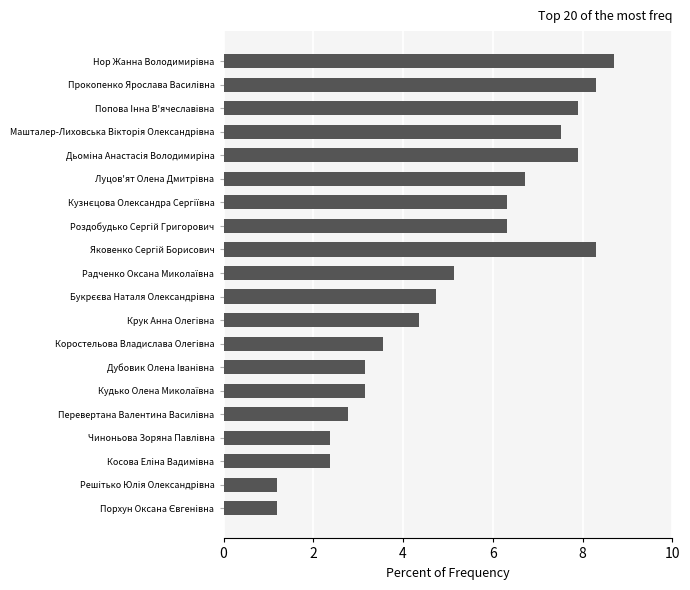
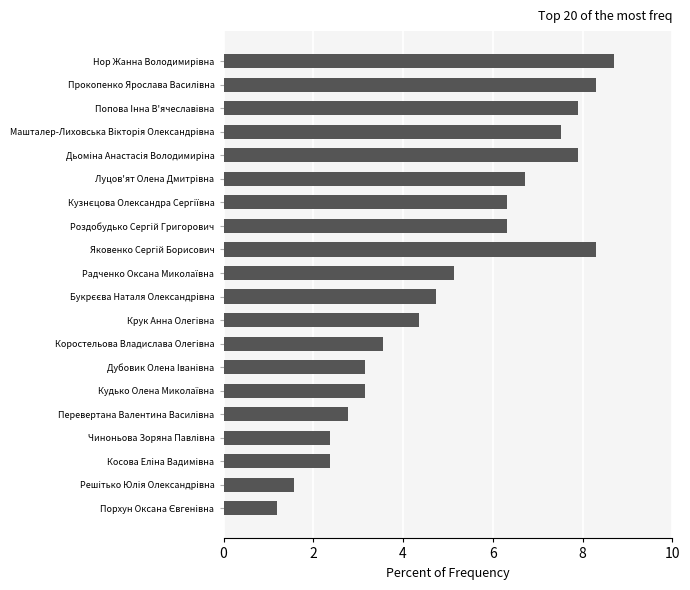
  {
    "Нор Жанна Володимирівна": 8.7,
    "Прокопенко Ярослава Василівна": 8.3,
    "Попова Інна В'ячеславівна": 7.9,
    "Машталер-Лиховська Вікторія Олександрівна": 7.5,
    "Дьоміна Анастасія Володимиріна": 7.9,
    "Луцов'ят Олена Дмитрівна": 6.7,
    "Кузнєцова Олександра Cергіївна": 6.3,
    "Роздобудько Сергій Григорович": 6.3,
    "Яковенко Сергій Борисович": 8.3,
    "Радченко Оксана Миколаївна": 5.1,
    "Букрєєва Наталя Олександрівна": 4.7,
    "Крук Анна Олегівна": 4.3,
    "Коростельова Владислава Олегівна": 3.6,
    "Дубовик Олена Іванівна": 3.2,
    "Кудько Олена Миколаївна": 3.2,
    "Перевертана Валентина Василівна": 2.8,
    "Чиноньова Зоряна Павлівна": 2.4,
    "Косова Еліна Вадимівна": 2.4,
-   "Решітько Юлія Олександрівна": 1.2,
+   "Решітько Юлія Олександрівна": 1.6,
    "Порхун Оксана Євгенівна": 1.2
  }
